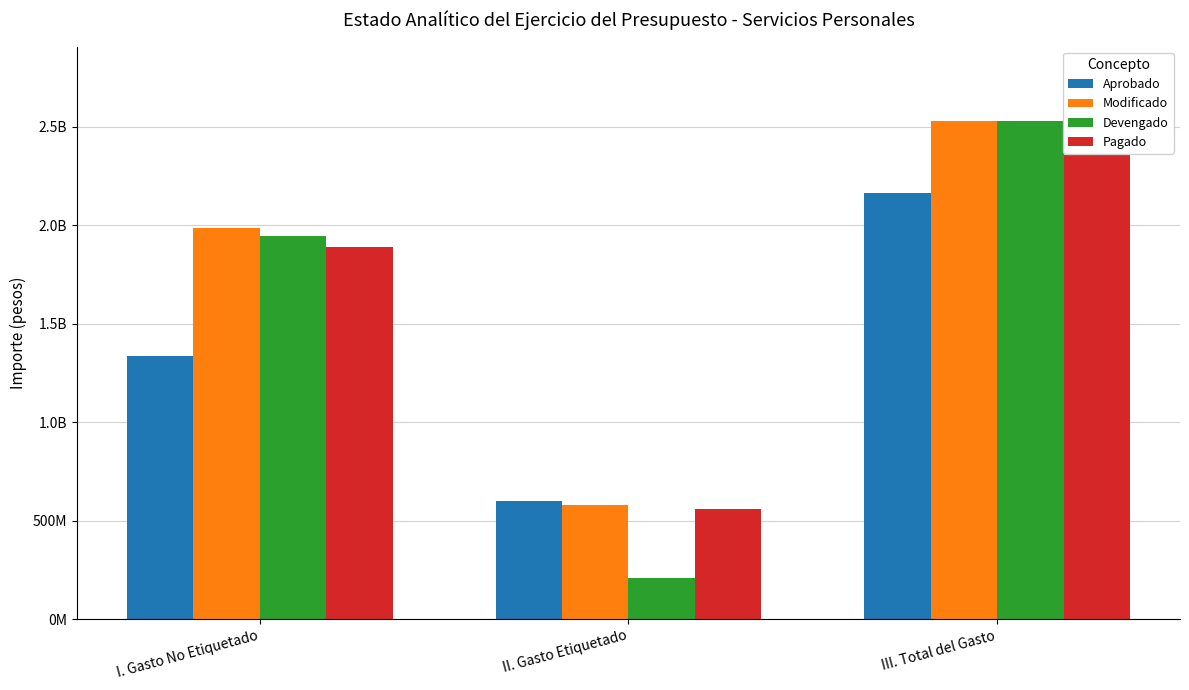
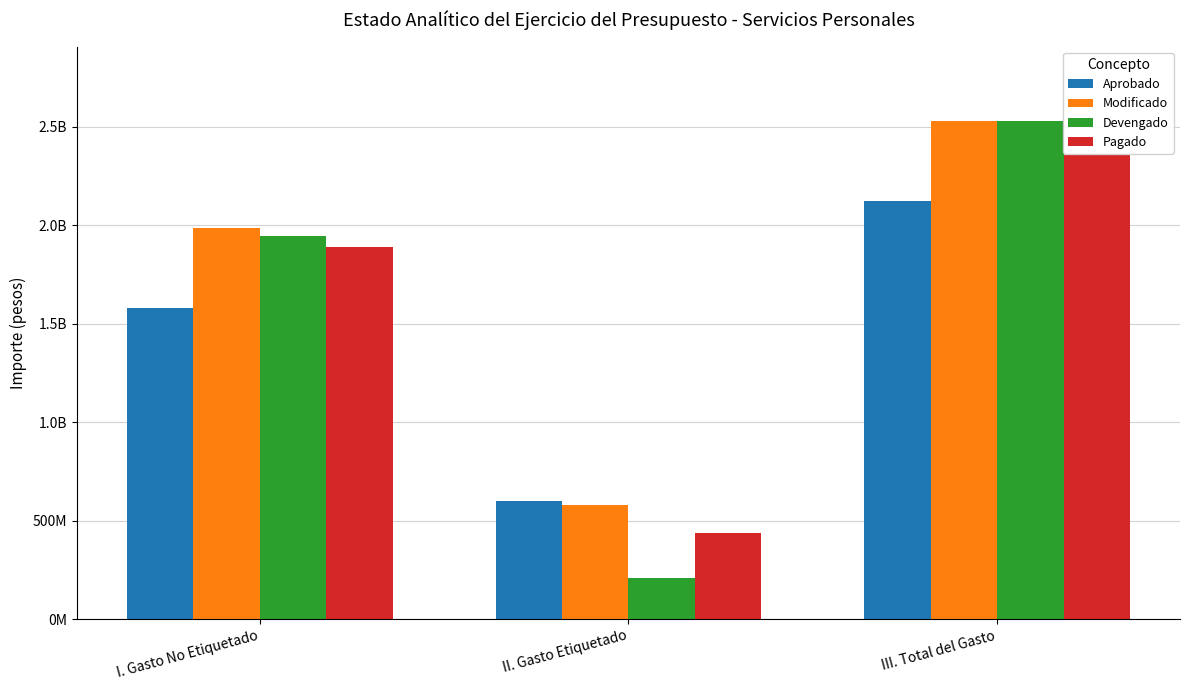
  {
    "Aprobado": {
-     "I. Gasto No Etiquetado": 1330000000,
+     "I. Gasto No Etiquetado": 1580000000,
      "II. Gasto Etiquetado": 600000000,
-     "III. Total del Gasto": 2160000000
+     "III. Total del Gasto": 2120000000
    },
    "Modificado": {
      "I. Gasto No Etiquetado": 1990000000,
      "II. Gasto Etiquetado": 580000000,
      "III. Total del Gasto": 2530000000
    },
    "Devengado": {
      "I. Gasto No Etiquetado": 1950000000,
      "II. Gasto Etiquetado": 210000000,
      "III. Total del Gasto": 2530000000
    },
    "Pagado": {
      "I. Gasto No Etiquetado": 1890000000,
-     "II. Gasto Etiquetado": 560000000,
+     "II. Gasto Etiquetado": 440000000,
      "III. Total del Gasto": 2360000000
    }
  }
